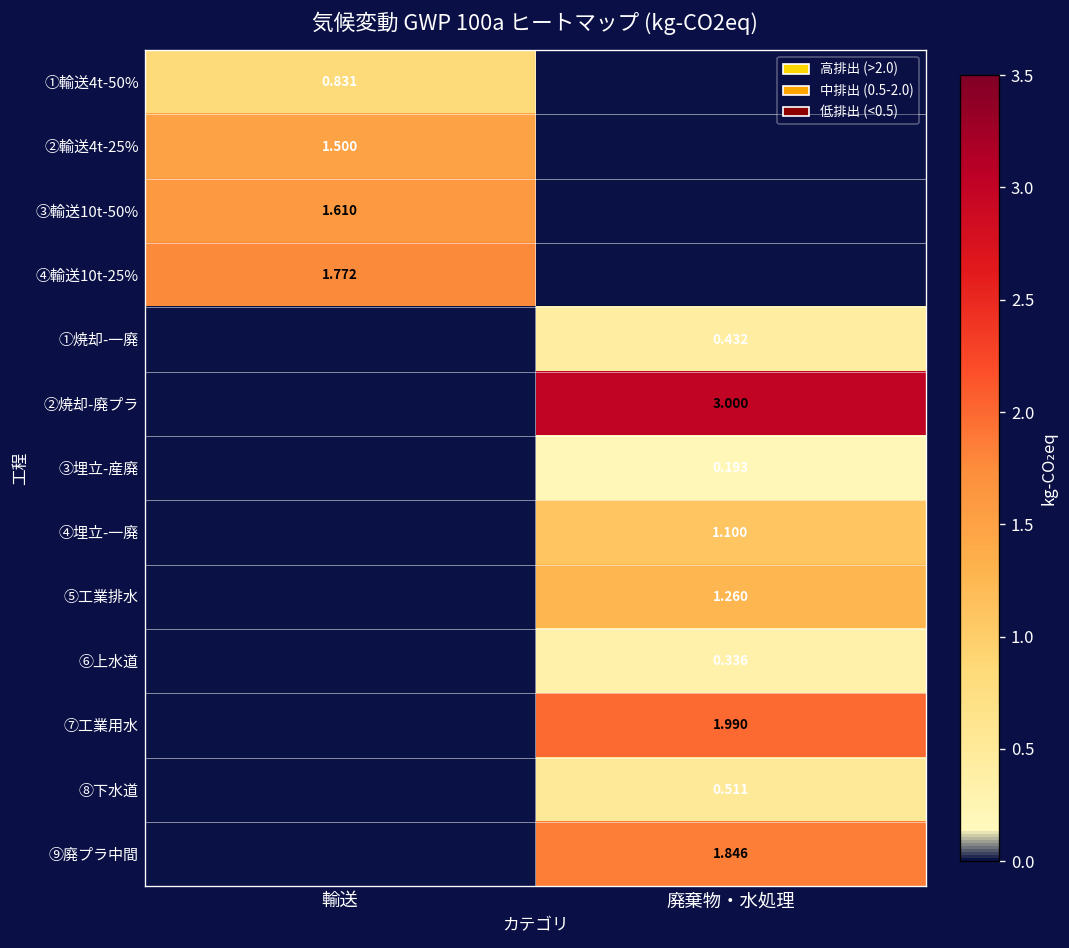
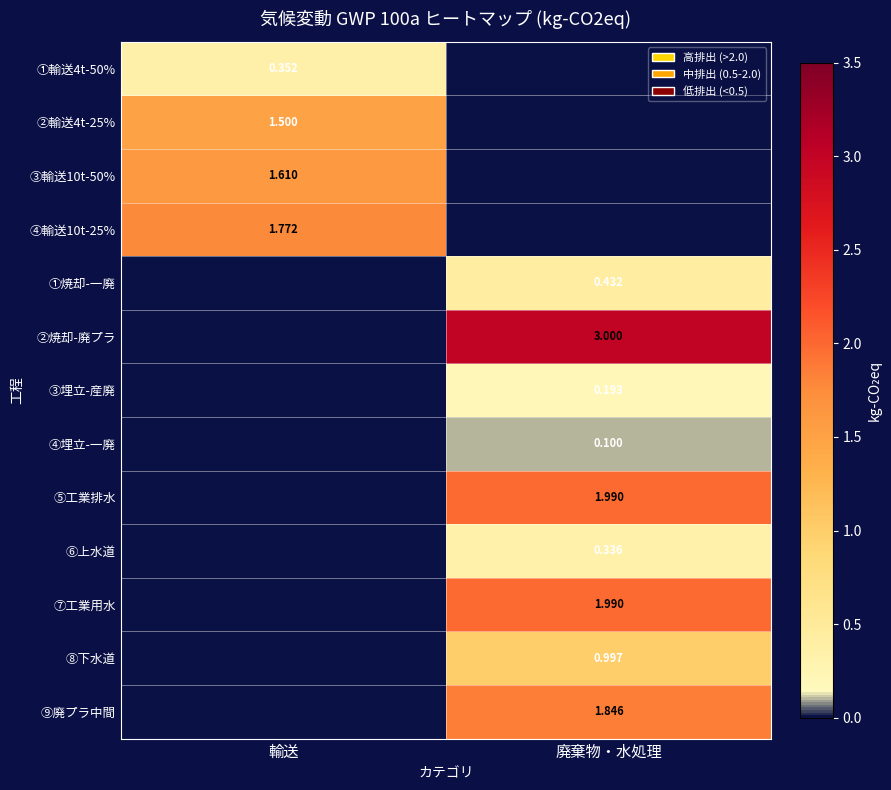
  {
    "①輸送4t-50%": {
-     "輸送": 0.831
+     "輸送": 0.352
    },
    "②輸送4t-25%": {
      "輸送": 1.500
    },
    "③輸送10t-50%": {
      "輸送": 1.610
    },
    "④輸送10t-25%": {
      "輸送": 1.772
    },
    "①焼却-一廃": {
      "廃棄物・水処理": 0.432
    },
    "②焼却-廃プラ": {
      "廃棄物・水処理": 3.000
    },
    "③埋立-産廃": {
      "廃棄物・水処理": 0.193
    },
    "④埋立-一廃": {
-     "廃棄物・水処理": 1.100
+     "廃棄物・水処理": 0.100
    },
    "⑤工業排水": {
-     "廃棄物・水処理": 1.260
+     "廃棄物・水処理": 1.990
    },
    "⑥上水道": {
      "廃棄物・水処理": 0.336
    },
    "⑦工業用水": {
      "廃棄物・水処理": 1.990
    },
    "⑧下水道": {
-     "廃棄物・水処理": 0.511
+     "廃棄物・水処理": 0.997
    },
    "⑨廃プラ中間": {
      "廃棄物・水処理": 1.846
    }
  }
